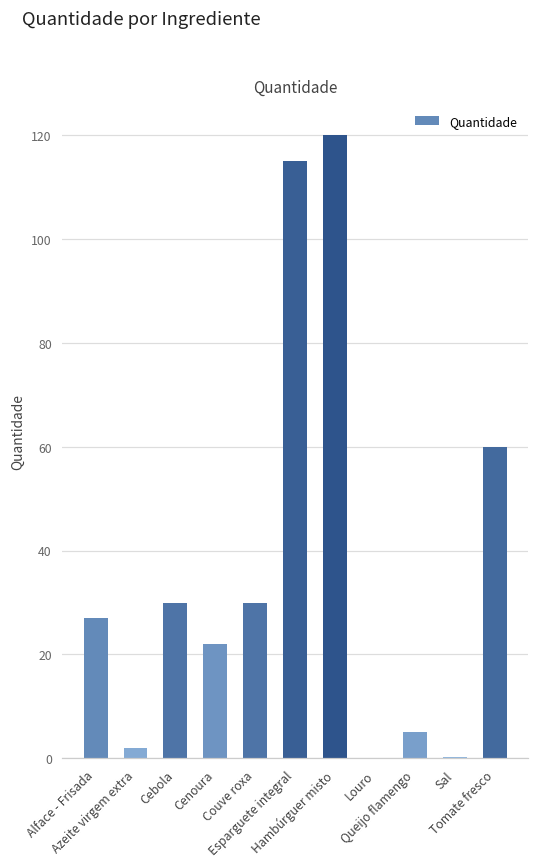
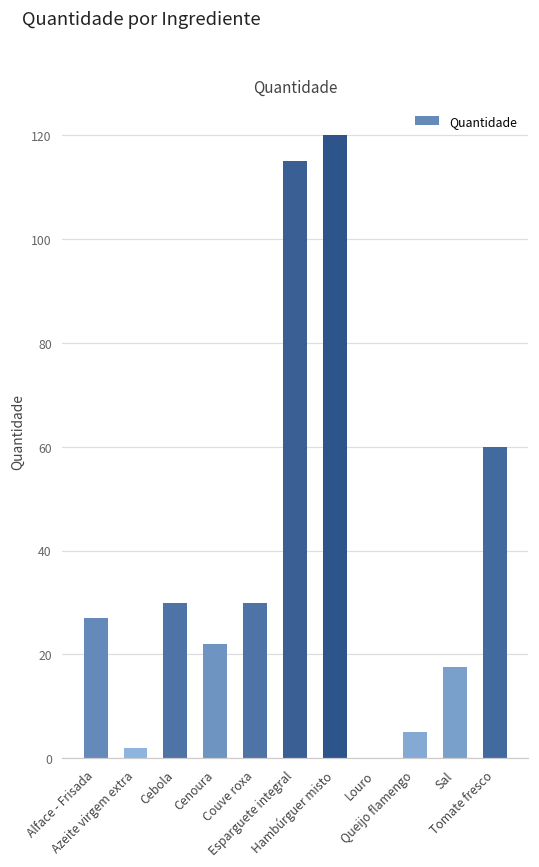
  {
    "Alface - Frisada": 27,
    "Azeite virgem extra": 2,
    "Cebola": 30,
    "Cenoura": 22,
    "Couve roxa": 30,
    "Esparguete integral": 115,
    "Hambúrguer misto": 120,
    "Queijo flamengo": 5,
-   "Sal": 0,
+   "Sal": 18,
    "Tomate fresco": 60
  }
